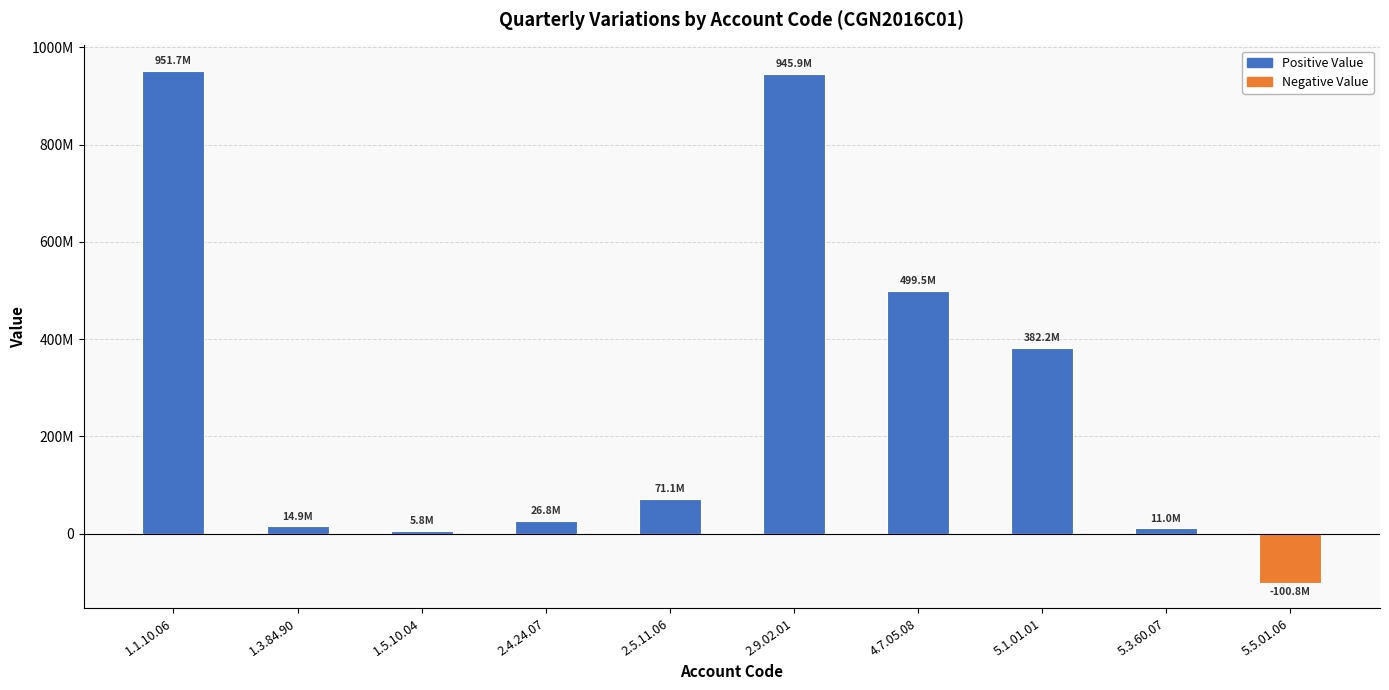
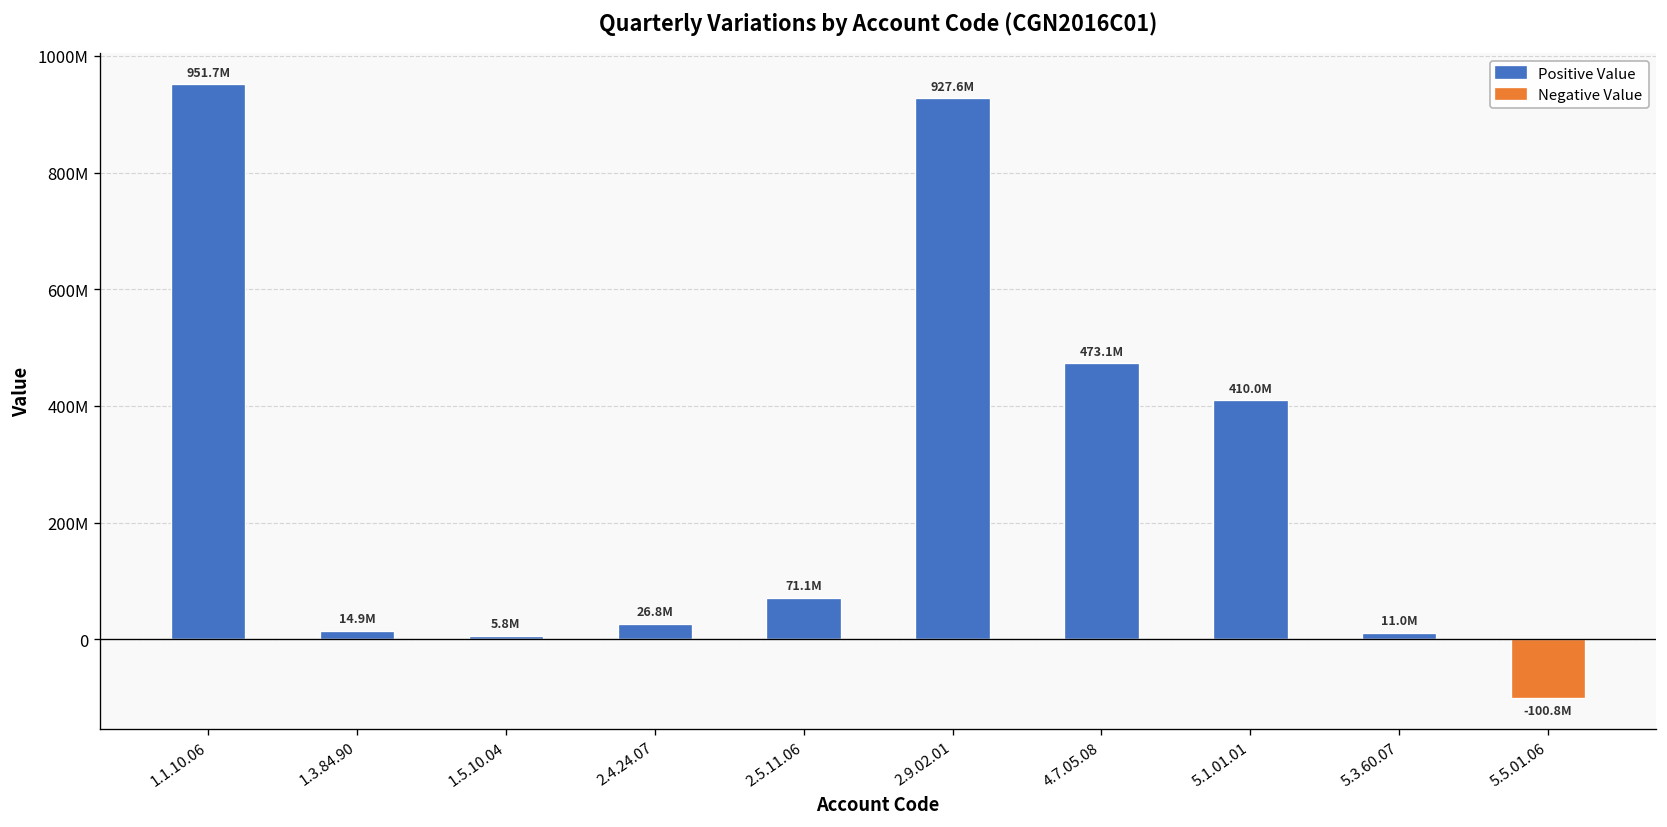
  {
    "Positive Value": {
      "1.1.10.06": "951.7M",
      "1.3.84.90": "14.9M",
      "1.5.10.04": "5.8M",
      "2.4.24.07": "26.8M",
      "2.5.11.06": "71.1M",
-     "2.9.02.01": "945.9M",
-     "4.7.05.08": "499.5M",
-     "5.1.01.01": "382.2M",
+     "2.9.02.01": "927.6M",
+     "4.7.05.08": "473.1M",
+     "5.1.01.01": "410.0M",
      "5.3.60.07": "11.0M"
    },
    "Negative Value": {
      "5.5.01.06": "-100.8M"
    }
  }
